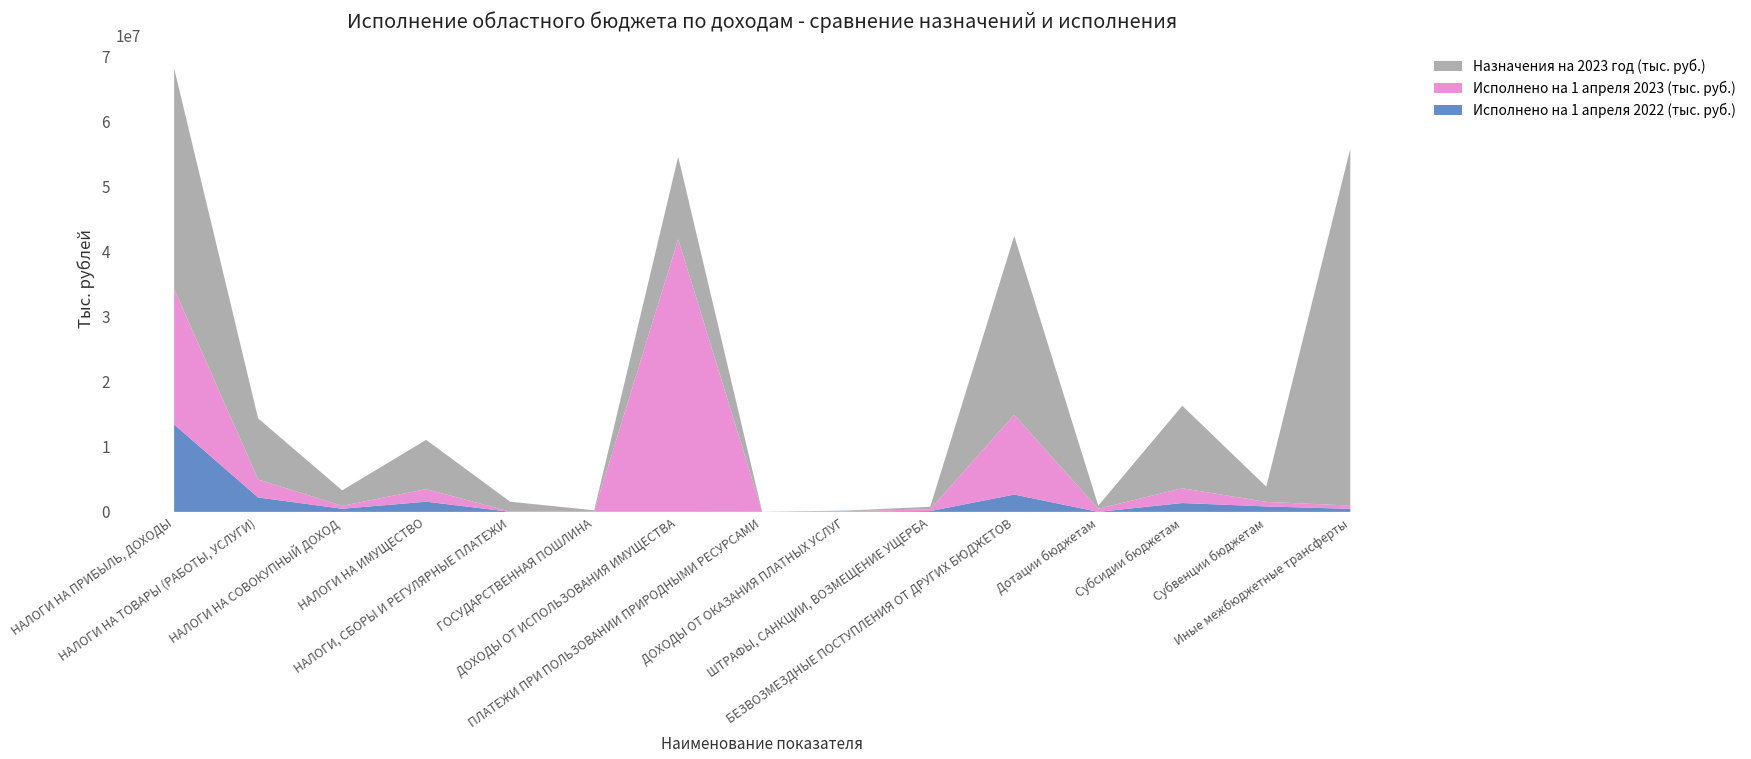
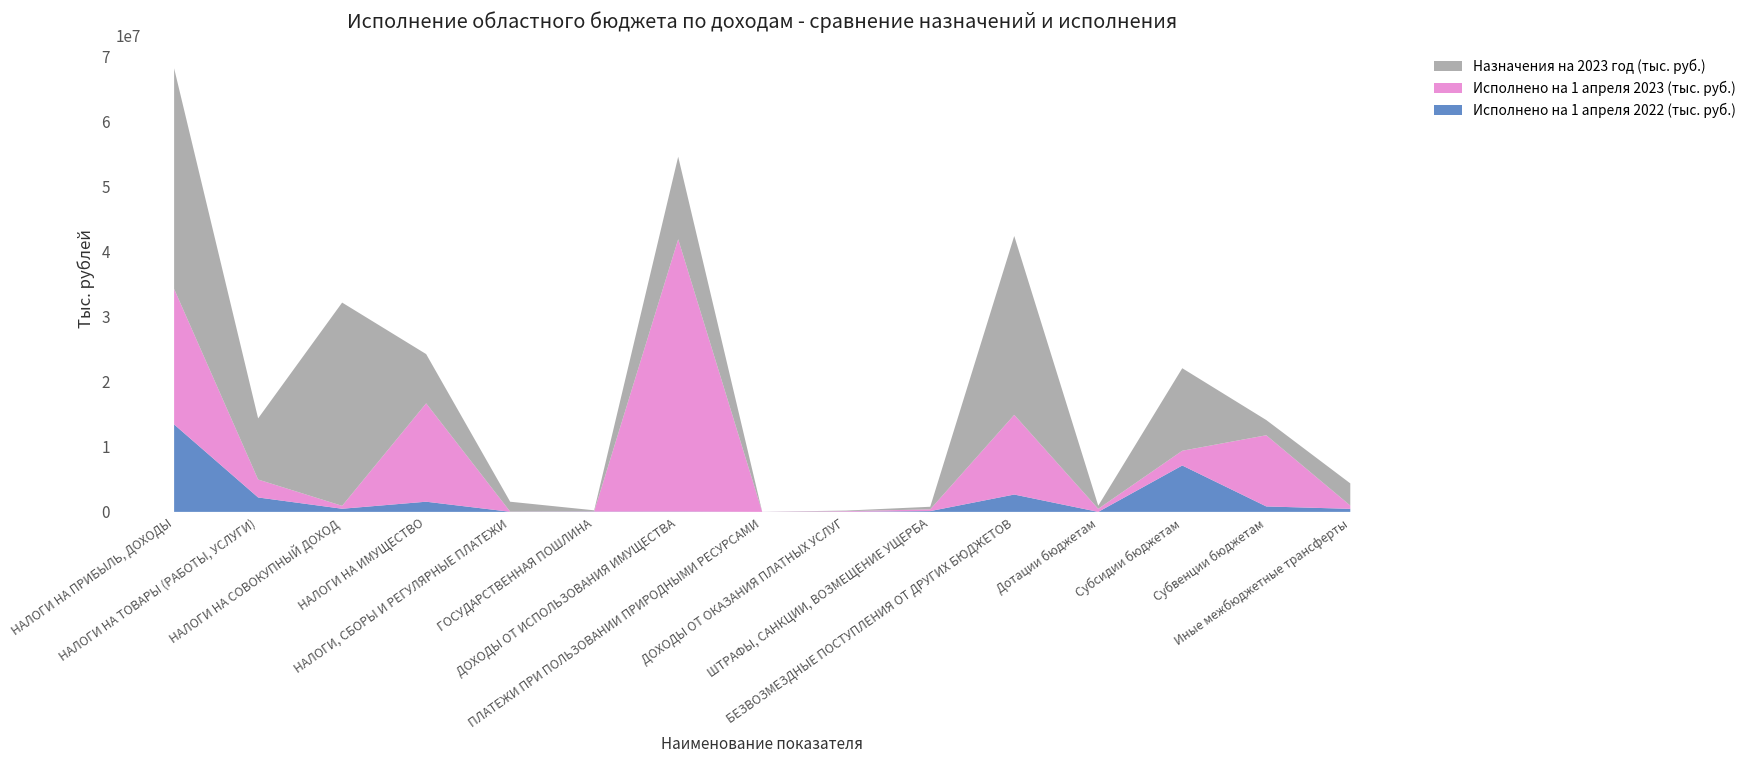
  {
    "Исполнено на 1 апреля 2022 (тыс. руб.)": {
      "НАЛОГИ НА ПРИБЫЛЬ, ДОХОДЫ": 13000000,
      "НАЛОГИ НА ТОВАРЫ (РАБОТЫ, УСЛУГИ)": 2000000,
      "НАЛОГИ НА СОВОКУПНЫЙ ДОХОД": 0,
      "НАЛОГИ НА ИМУЩЕСТВО": 2000000,
      "БЕЗВОЗМЕЗДНЫЕ ПОСТУПЛЕНИЯ ОТ ДРУГИХ БЮДЖЕТОВ": 3000000,
      "Дотации бюджетам": 0,
-     "Субсидии бюджетам": 1000000,
+     "Субсидии бюджетам": 7000000,
      "Субвенции бюджетам": 1000000,
      "Иные межбюджетные трансферты": 0
    },
    "Исполнено на 1 апреля 2023 (тыс. руб.)": {
      "НАЛОГИ НА ПРИБЫЛЬ, ДОХОДЫ": 21000000,
      "НАЛОГИ НА ТОВАРЫ (РАБОТЫ, УСЛУГИ)": 3000000,
      "НАЛОГИ НА СОВОКУПНЫЙ ДОХОД": 0,
-     "НАЛОГИ НА ИМУЩЕСТВО": 2000000,
+     "НАЛОГИ НА ИМУЩЕСТВО": 15000000,
      "ДОХОДЫ ОТ ИСПОЛЬЗОВАНИЯ ИМУЩЕСТВА": 42000000,
      "БЕЗВОЗМЕЗДНЫЕ ПОСТУПЛЕНИЯ ОТ ДРУГИХ БЮДЖЕТОВ": 12000000,
      "Дотации бюджетам": 0,
      "Субсидии бюджетам": 2000000,
-     "Субвенции бюджетам": 1000000,
+     "Субвенции бюджетам": 11000000,
      "Иные межбюджетные трансферты": 1000000
    },
    "Назначения на 2023 год (тыс. руб.)": {
      "НАЛОГИ НА ПРИБЫЛЬ, ДОХОДЫ": 34000000,
      "НАЛОГИ НА ТОВАРЫ (РАБОТЫ, УСЛУГИ)": 9000000,
-     "НАЛОГИ НА СОВОКУПНЫЙ ДОХОД": 2000000,
+     "НАЛОГИ НА СОВОКУПНЫЙ ДОХОД": 31000000,
      "НАЛОГИ НА ИМУЩЕСТВО": 8000000,
      "НАЛОГИ, СБОРЫ И РЕГУЛЯРНЫЕ ПЛАТЕЖИ": 2000000,
      "ДОХОДЫ ОТ ИСПОЛЬЗОВАНИЯ ИМУЩЕСТВА": 13000000,
      "БЕЗВОЗМЕЗДНЫЕ ПОСТУПЛЕНИЯ ОТ ДРУГИХ БЮДЖЕТОВ": 28000000,
      "Дотации бюджетам": 0,
      "Субсидии бюджетам": 13000000,
      "Субвенции бюджетам": 2000000,
-     "Иные межбюджетные трансферты": 55000000
+     "Иные межбюджетные трансферты": 3000000
    }
  }
